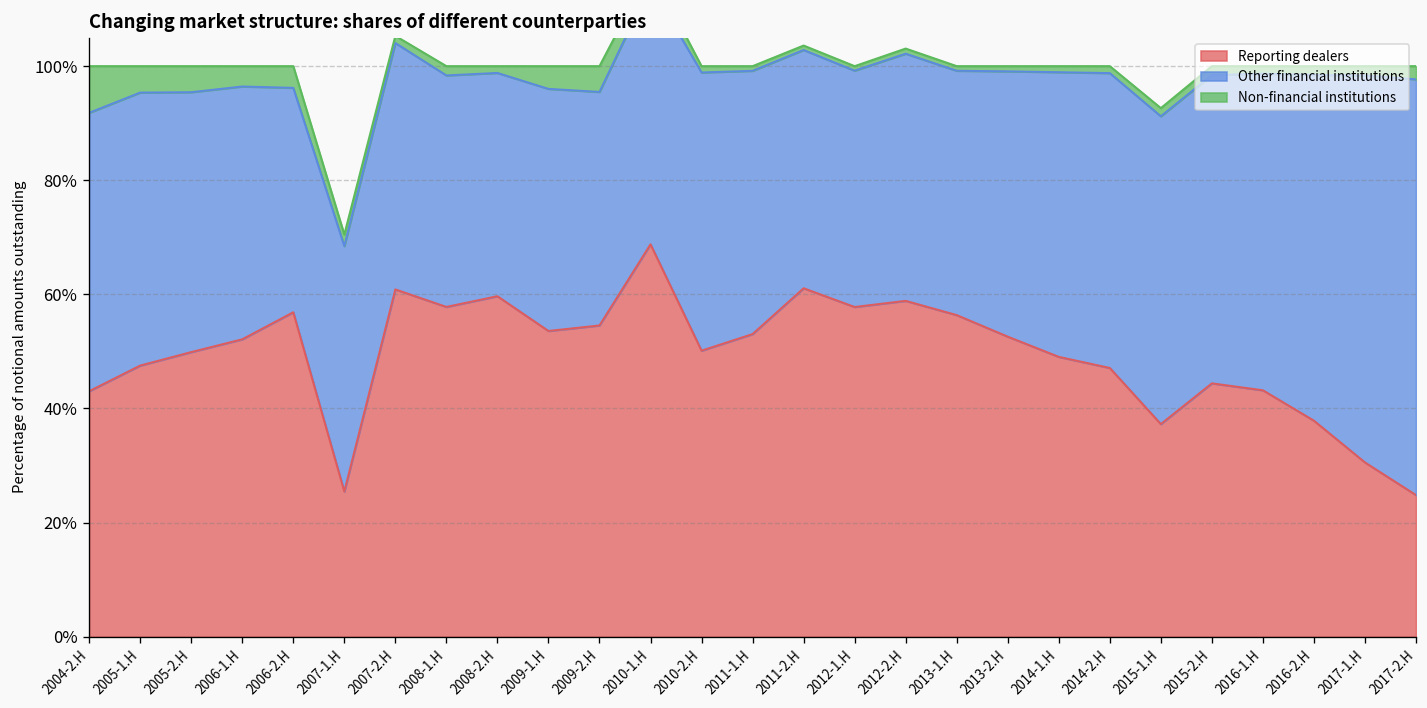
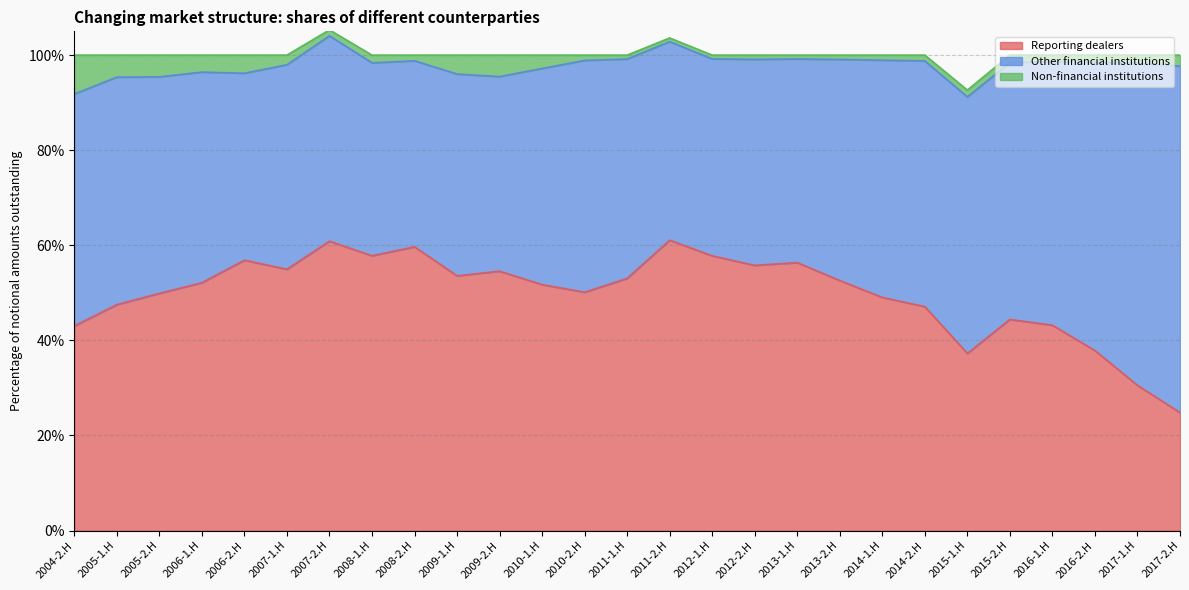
  {
    "Reporting dealers": {
      "2004-2.H": "43%",
      "2005-1.H": "48%",
      "2005-2.H": "50%",
      "2006-1.H": "52%",
      "2006-2.H": "57%",
-     "2007-1.H": "25%",
+     "2007-1.H": "55%",
      "2007-2.H": "61%",
      "2008-1.H": "58%",
      "2008-2.H": "60%",
      "2009-1.H": "54%",
      "2009-2.H": "55%",
-     "2010-1.H": "69%",
+     "2010-1.H": "52%",
      "2010-2.H": "50%",
      "2011-1.H": "53%",
      "2011-2.H": "61%",
      "2012-1.H": "58%",
-     "2012-2.H": "59%",
+     "2012-2.H": "56%",
      "2013-1.H": "56%",
      "2013-2.H": "53%",
      "2014-1.H": "49%",
      "2014-2.H": "47%",
      "2015-1.H": "37%",
      "2015-2.H": "44%",
      "2016-1.H": "43%",
      "2016-2.H": "38%",
      "2017-1.H": "31%",
      "2017-2.H": "25%"
    },
    "Other financial institutions": {
      "2004-2.H": "49%",
      "2005-1.H": "48%",
      "2005-2.H": "46%",
      "2006-1.H": "44%",
      "2006-2.H": "39%",
      "2007-1.H": "43%",
      "2007-2.H": "43%",
      "2008-1.H": "41%",
      "2008-2.H": "39%",
      "2009-1.H": "42%",
      "2009-2.H": "41%",
      "2010-2.H": "49%",
      "2011-1.H": "46%",
      "2011-2.H": "42%",
      "2012-1.H": "41%",
      "2012-2.H": "43%",
      "2013-1.H": "43%",
      "2013-2.H": "46%",
      "2014-1.H": "50%",
      "2014-2.H": "52%",
      "2015-1.H": "54%",
      "2017-2.H": "73%"
    },
    "Non-financial institutions": {
      "2004-2.H": "8%",
      "2005-1.H": "5%",
      "2005-2.H": "5%",
      "2006-1.H": "4%",
      "2006-2.H": "4%",
      "2007-1.H": "2%",
      "2007-2.H": "1%",
      "2008-1.H": "2%",
      "2008-2.H": "1%",
      "2009-1.H": "4%",
      "2009-2.H": "5%",
      "2010-2.H": "1%",
      "2011-1.H": "1%",
      "2011-2.H": "1%",
      "2012-1.H": "1%",
      "2012-2.H": "1%",
      "2013-1.H": "1%",
      "2013-2.H": "1%",
      "2014-1.H": "1%",
      "2014-2.H": "1%",
      "2015-1.H": "1%",
      "2017-2.H": "2%"
    }
  }
